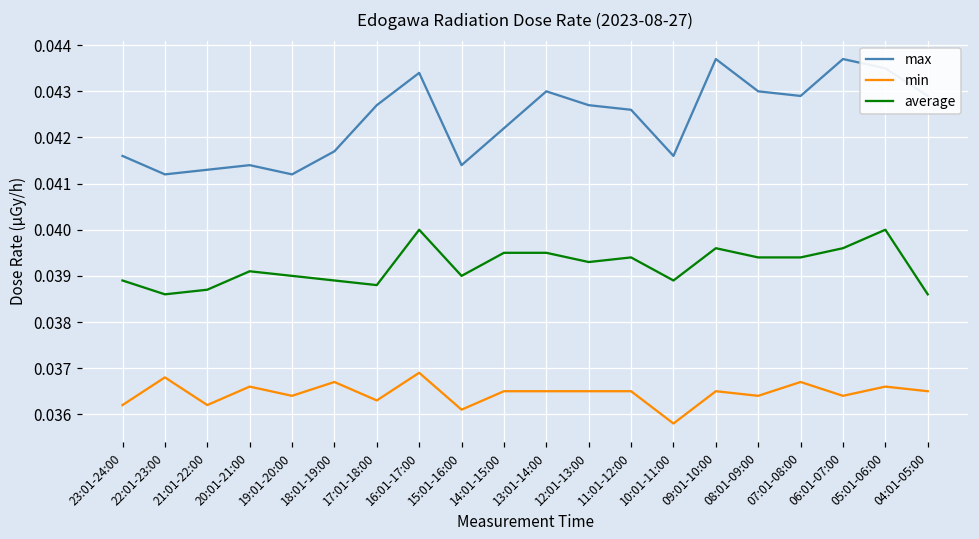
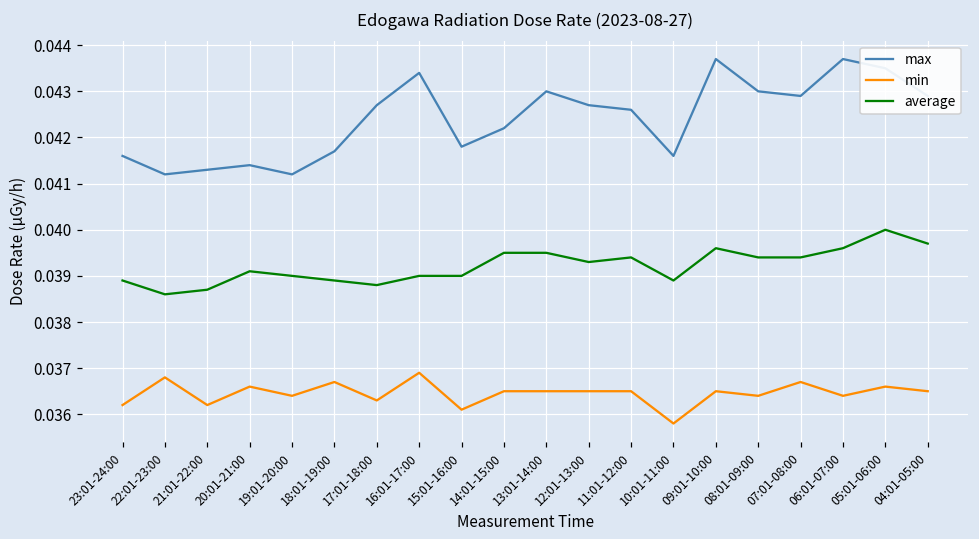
  {
    "max": {
      "23:01-24:00": 0.0416,
      "22:01-23:00": 0.0412,
      "21:01-22:00": 0.0413,
      "20:01-21:00": 0.0414,
      "19:01-20:00": 0.0412,
      "18:01-19:00": 0.0417,
      "17:01-18:00": 0.0427,
      "16:01-17:00": 0.0434,
-     "15:01-16:00": 0.0414,
+     "15:01-16:00": 0.0418,
      "14:01-15:00": 0.0422,
      "13:01-14:00": 0.0430,
      "12:01-13:00": 0.0427,
      "11:01-12:00": 0.0426,
      "10:01-11:00": 0.0416,
      "09:01-10:00": 0.0437,
      "08:01-09:00": 0.0430,
      "07:01-08:00": 0.0429,
      "06:01-07:00": 0.0437
    },
    "min": {
      "23:01-24:00": 0.0362,
      "22:01-23:00": 0.0368,
      "21:01-22:00": 0.0362,
      "20:01-21:00": 0.0366,
      "19:01-20:00": 0.0364,
      "18:01-19:00": 0.0367,
      "17:01-18:00": 0.0363,
      "16:01-17:00": 0.0369,
      "15:01-16:00": 0.0361,
      "14:01-15:00": 0.0365,
      "13:01-14:00": 0.0365,
      "12:01-13:00": 0.0365,
      "11:01-12:00": 0.0365,
      "10:01-11:00": 0.0358,
      "09:01-10:00": 0.0365,
      "08:01-09:00": 0.0364,
      "07:01-08:00": 0.0367,
      "06:01-07:00": 0.0364,
      "05:01-06:00": 0.0366,
      "04:01-05:00": 0.0365
    },
    "average": {
      "23:01-24:00": 0.0389,
      "22:01-23:00": 0.0386,
      "21:01-22:00": 0.0387,
      "20:01-21:00": 0.0391,
      "19:01-20:00": 0.0390,
      "18:01-19:00": 0.0389,
      "17:01-18:00": 0.0388,
-     "16:01-17:00": 0.040,
+     "16:01-17:00": 0.039,
      "15:01-16:00": 0.0390,
      "14:01-15:00": 0.0395,
      "13:01-14:00": 0.0395,
      "12:01-13:00": 0.0393,
      "11:01-12:00": 0.0394,
      "10:01-11:00": 0.0389,
      "09:01-10:00": 0.0396,
      "08:01-09:00": 0.0394,
      "07:01-08:00": 0.0394,
      "06:01-07:00": 0.0396,
      "05:01-06:00": 0.0400,
-     "04:01-05:00": 0.0386
+     "04:01-05:00": 0.0397
    }
  }
